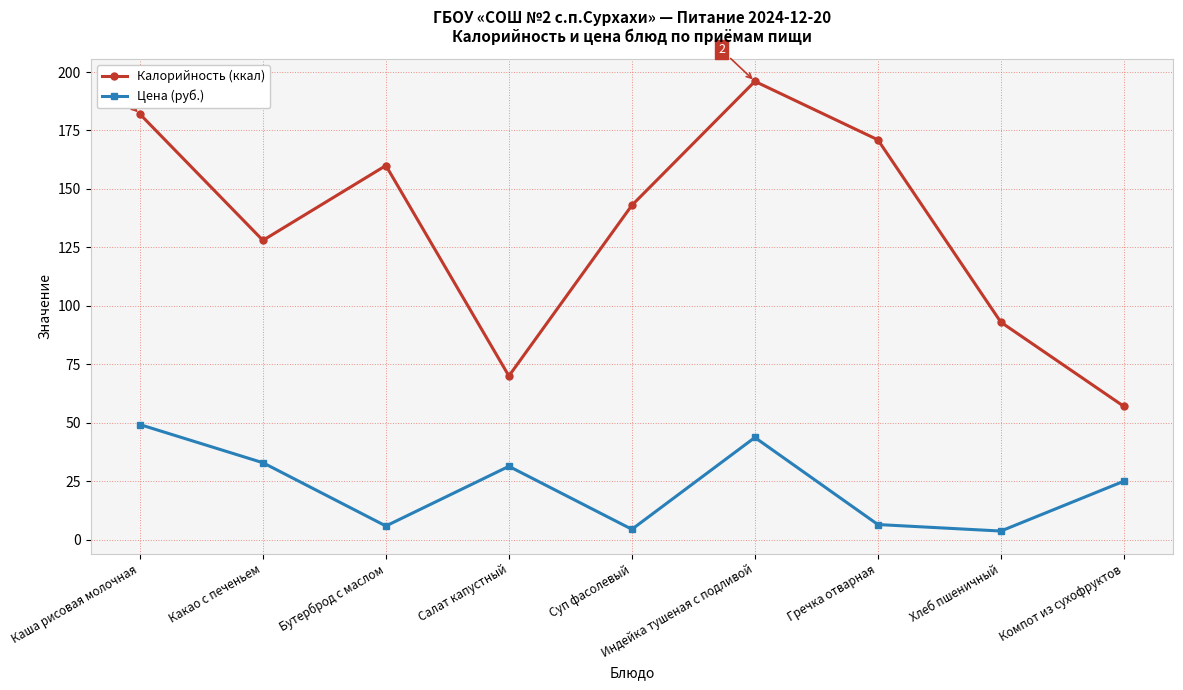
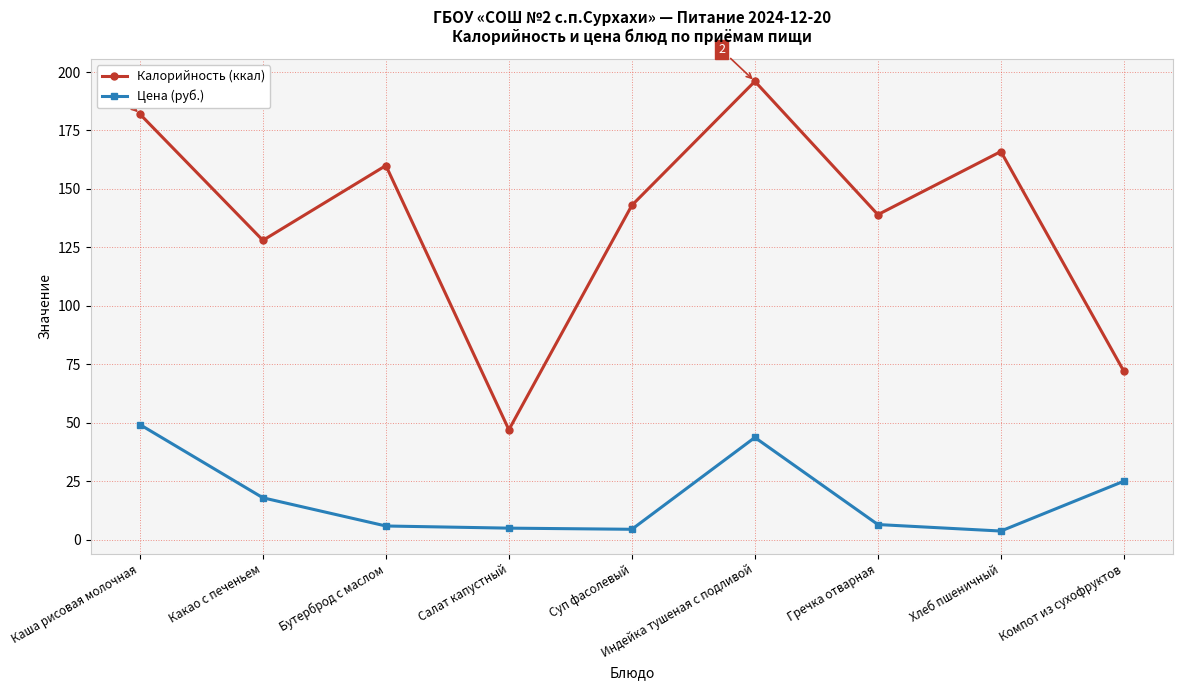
  {
    "Калорийность (ккал)": {
      "Каша рисовая молочная": 182,
      "Какао с печеньем": 128,
      "Бутерброд с маслом": 160,
-     "Салат капустный": 70,
+     "Салат капустный": 47,
      "Суп фасолевый": 143,
      "Индейка тушеная с подливой": 196,
-     "Гречка отварная": 171,
-     "Хлеб пшеничный": 93,
-     "Компот из сухофруктов": 57
+     "Гречка отварная": 139,
+     "Хлеб пшеничный": 166,
+     "Компот из сухофруктов": 72
    },
    "Цена (руб.)": {
      "Каша рисовая молочная": 49,
-     "Какао с печеньем": 33,
+     "Какао с печеньем": 18,
      "Бутерброд с маслом": 6,
-     "Салат капустный": 31,
+     "Салат капустный": 5,
      "Суп фасолевый": 4,
      "Индейка тушеная с подливой": 44,
      "Гречка отварная": 6,
      "Хлеб пшеничный": 4,
      "Компот из сухофруктов": 25
    }
  }
